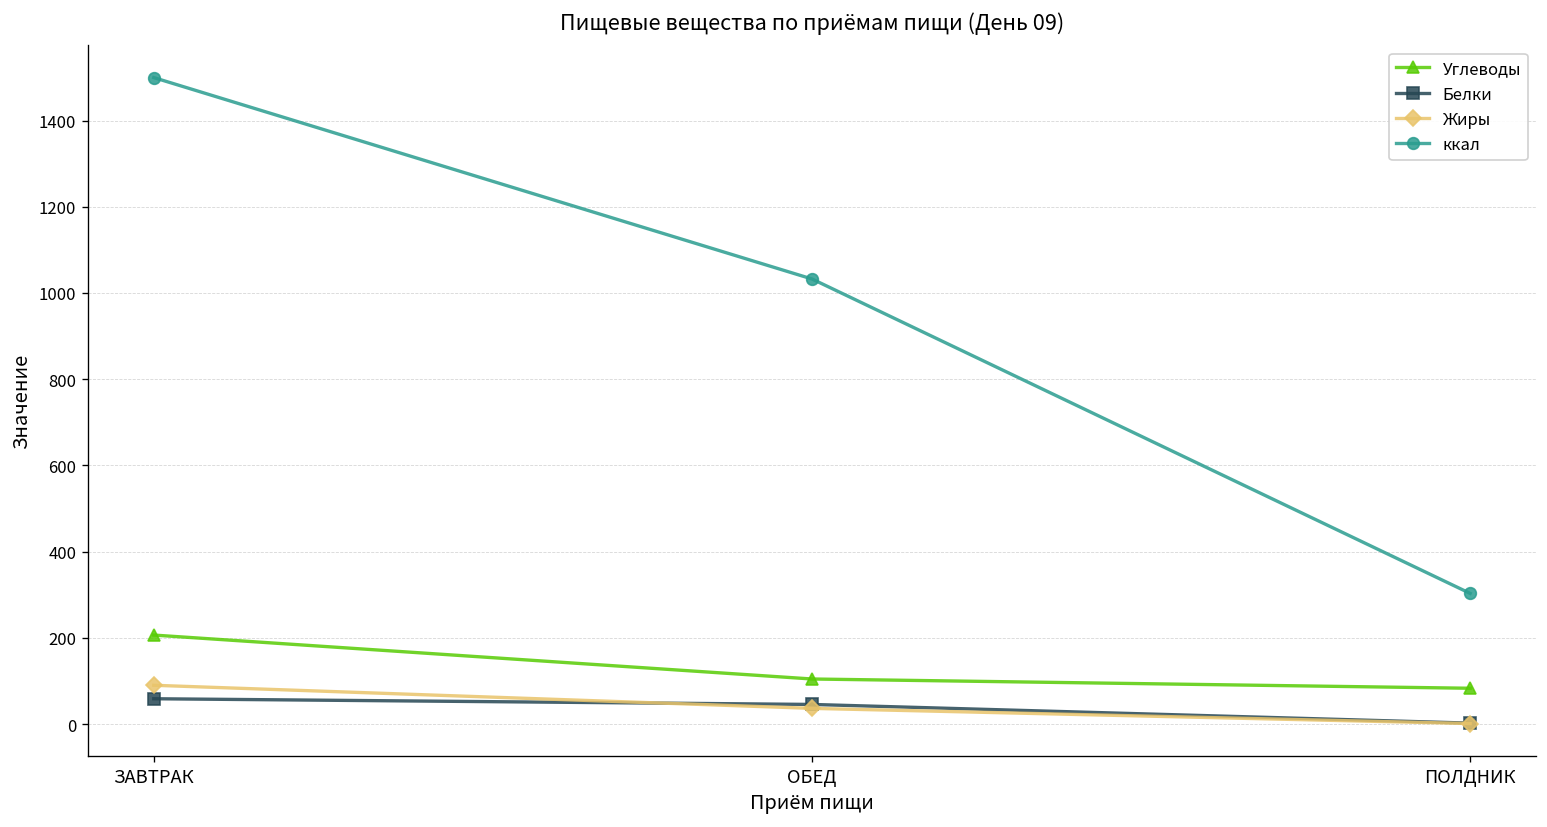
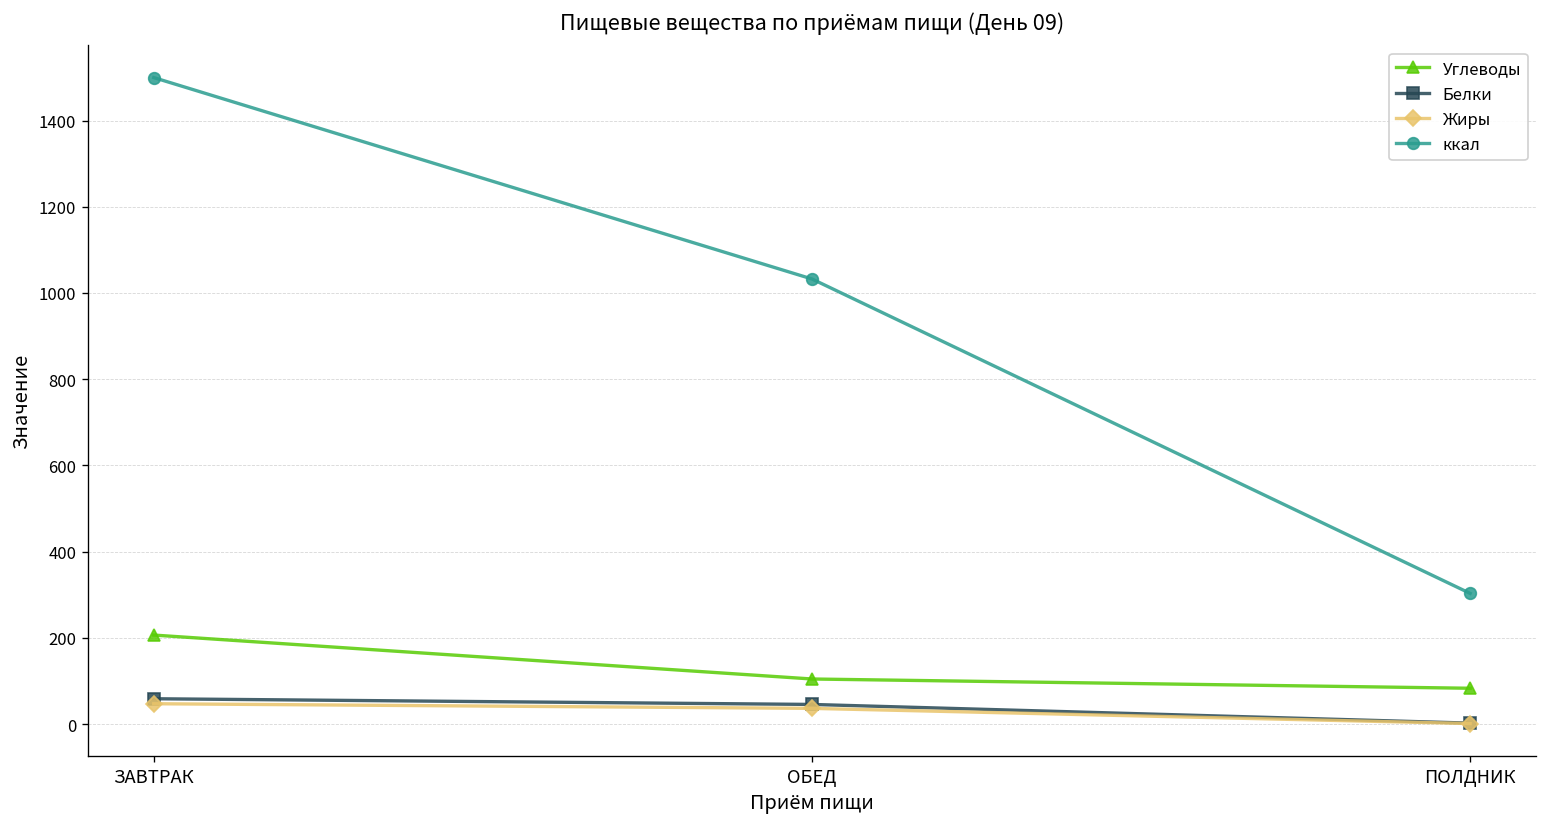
  {
    "Углеводы": {
      "ЗАВТРАК": 210,
      "ОБЕД": 100,
      "ПОЛДНИК": 80
    },
    "Белки": {
      "ЗАВТРАК": 60,
      "ОБЕД": 50
    },
    "Жиры": {
-     "ЗАВТРАК": 90,
+     "ЗАВТРАК": 50,
      "ОБЕД": 40
    },
    "ккал": {
      "ЗАВТРАК": 1500,
      "ОБЕД": 1030,
      "ПОЛДНИК": 300
    }
  }
